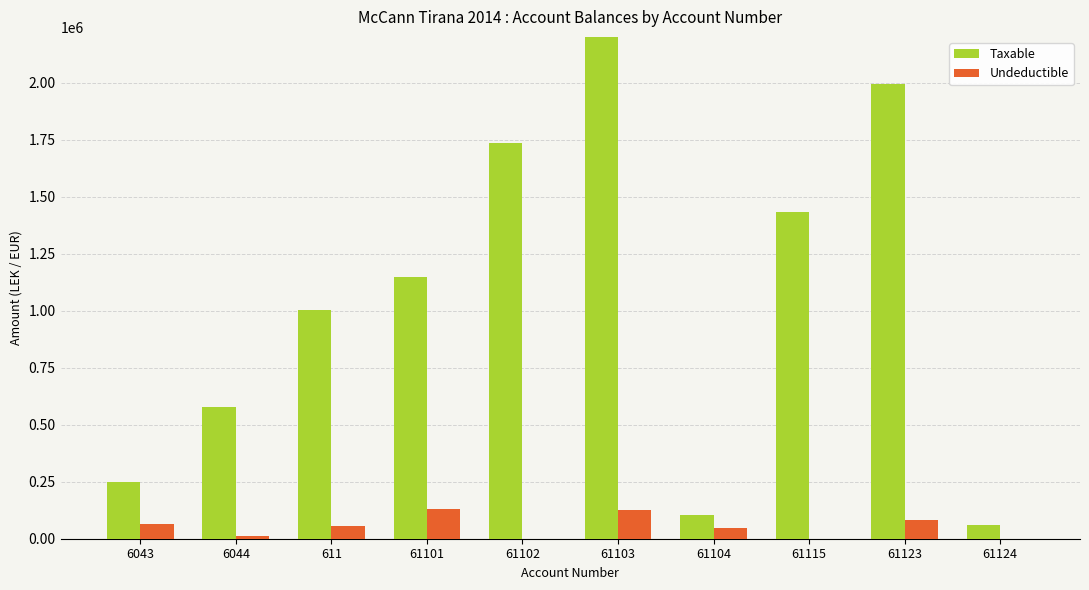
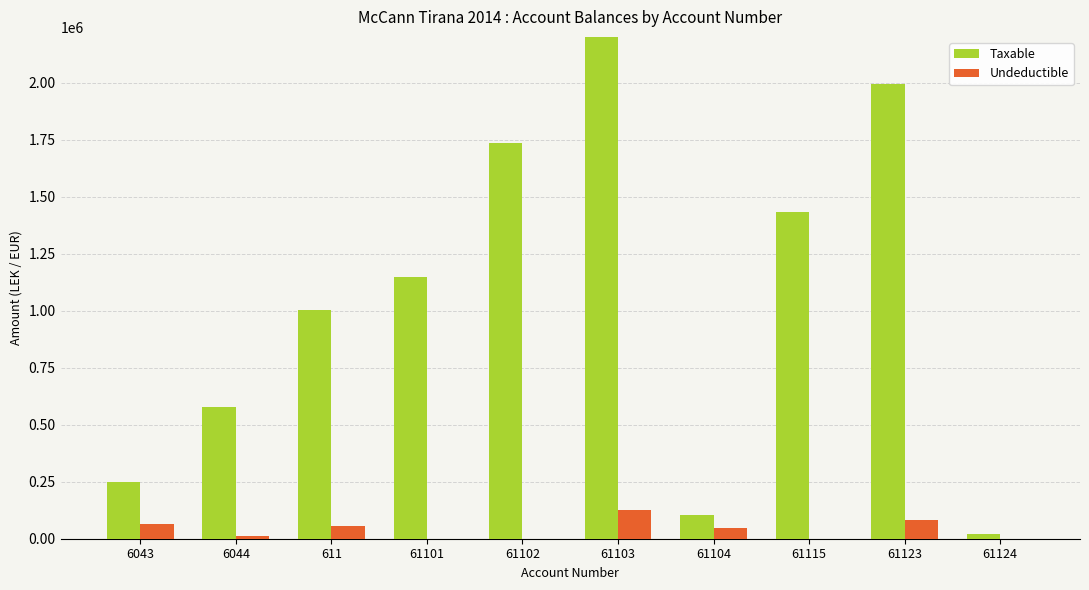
  {
    "Taxable": {
      "6043": 250000,
      "6044": 580000,
      "611": 1000000,
      "61101": 1150000,
      "61102": 1740000,
      "61104": 110000,
      "61115": 1430000,
      "61123": 1990000,
-     "61124": 60000
+     "61124": 20000
    },
    "Undeductible": {
      "6043": 70000,
      "6044": 10000,
      "611": 60000,
-     "61101": 130000,
+     "61101": 0,
      "61102": 0,
      "61103": 130000,
      "61104": 50000,
      "61123": 80000,
      "61124": 0
    }
  }
